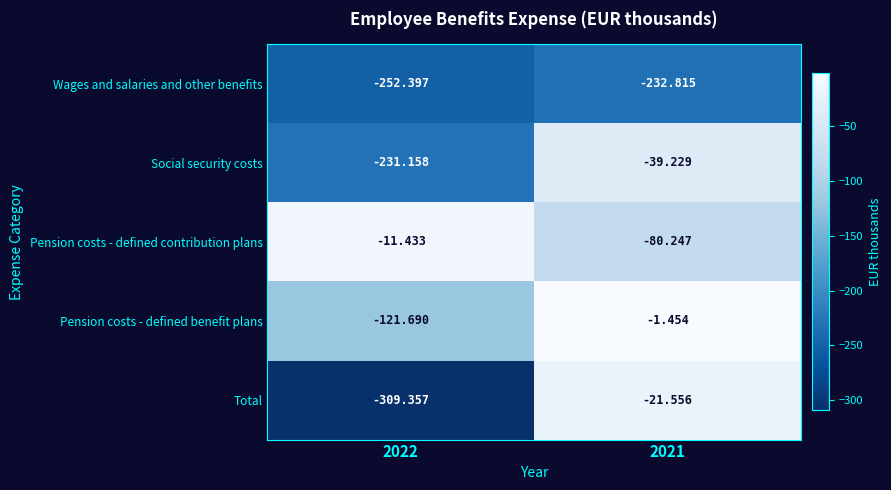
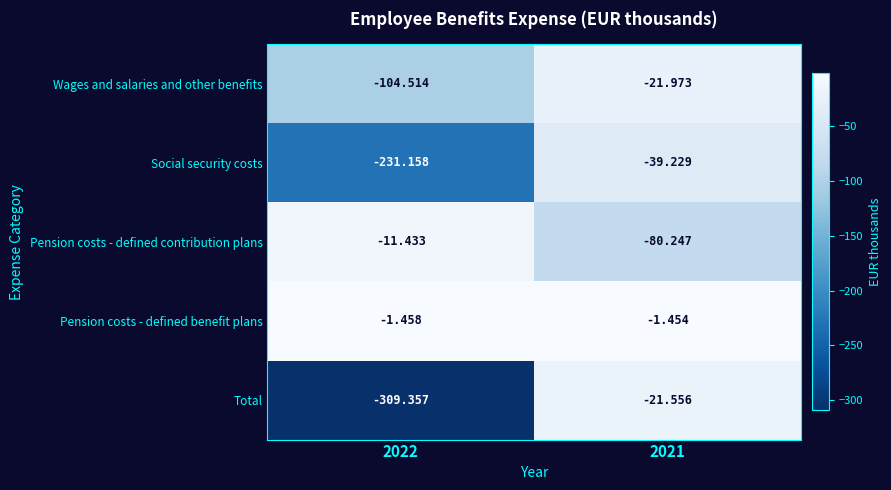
  {
    "Wages and salaries and other benefits": {
-     "2022": -252.397,
-     "2021": -232.815
+     "2022": -104.514,
+     "2021": -21.973
    },
    "Social security costs": {
      "2022": -231.158,
      "2021": -39.229
    },
    "Pension costs - defined contribution plans": {
      "2022": -11.433,
      "2021": -80.247
    },
    "Pension costs - defined benefit plans": {
-     "2022": -121.690,
+     "2022": -1.458,
      "2021": -1.454
    },
    "Total": {
      "2022": -309.357,
      "2021": -21.556
    }
  }
